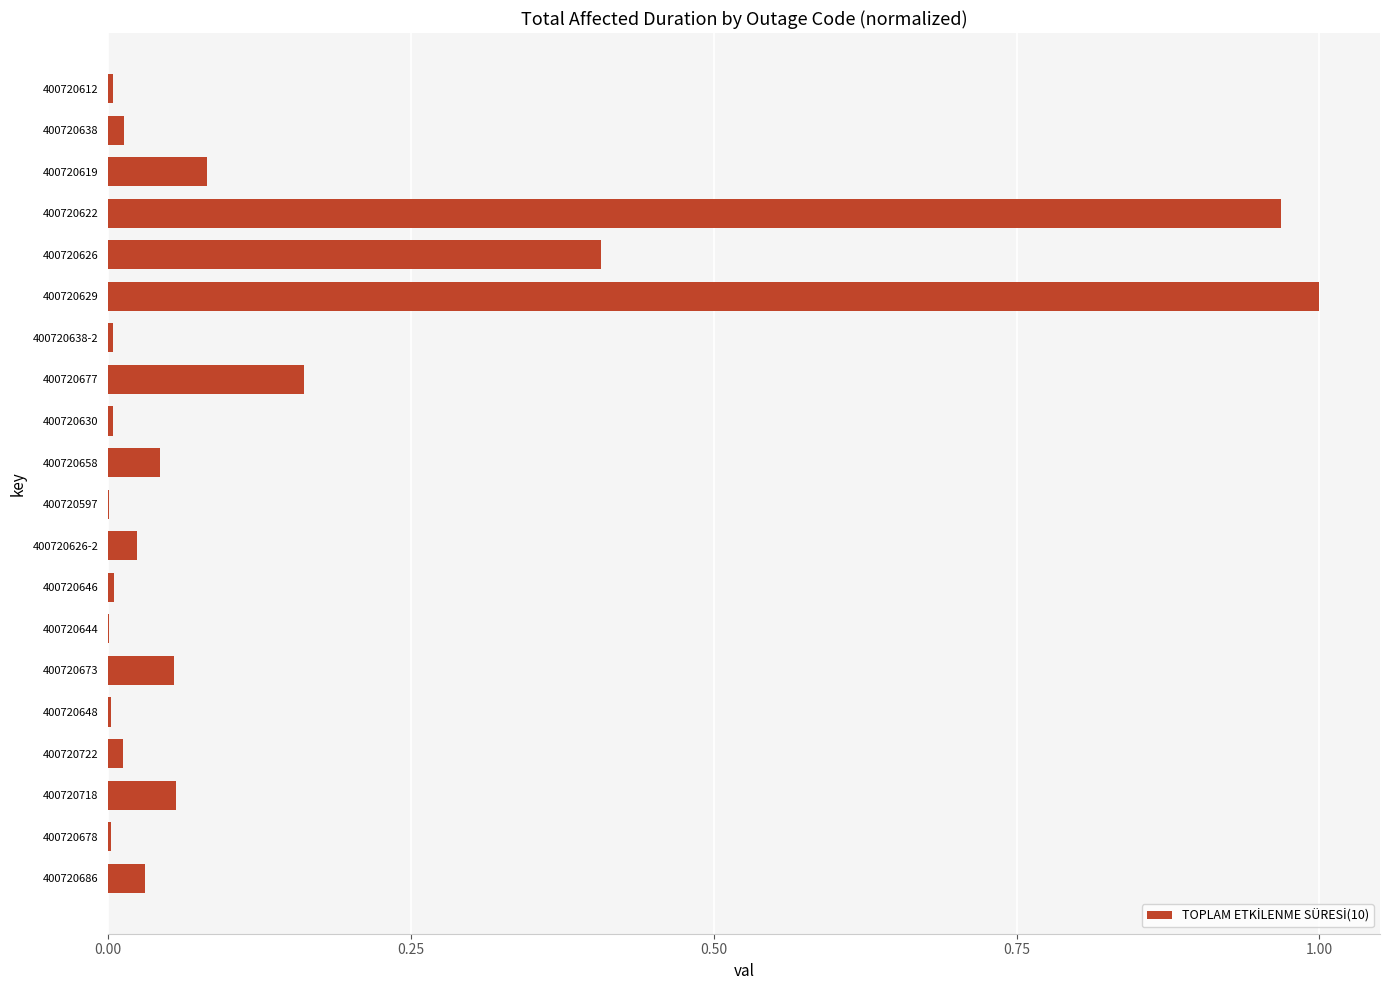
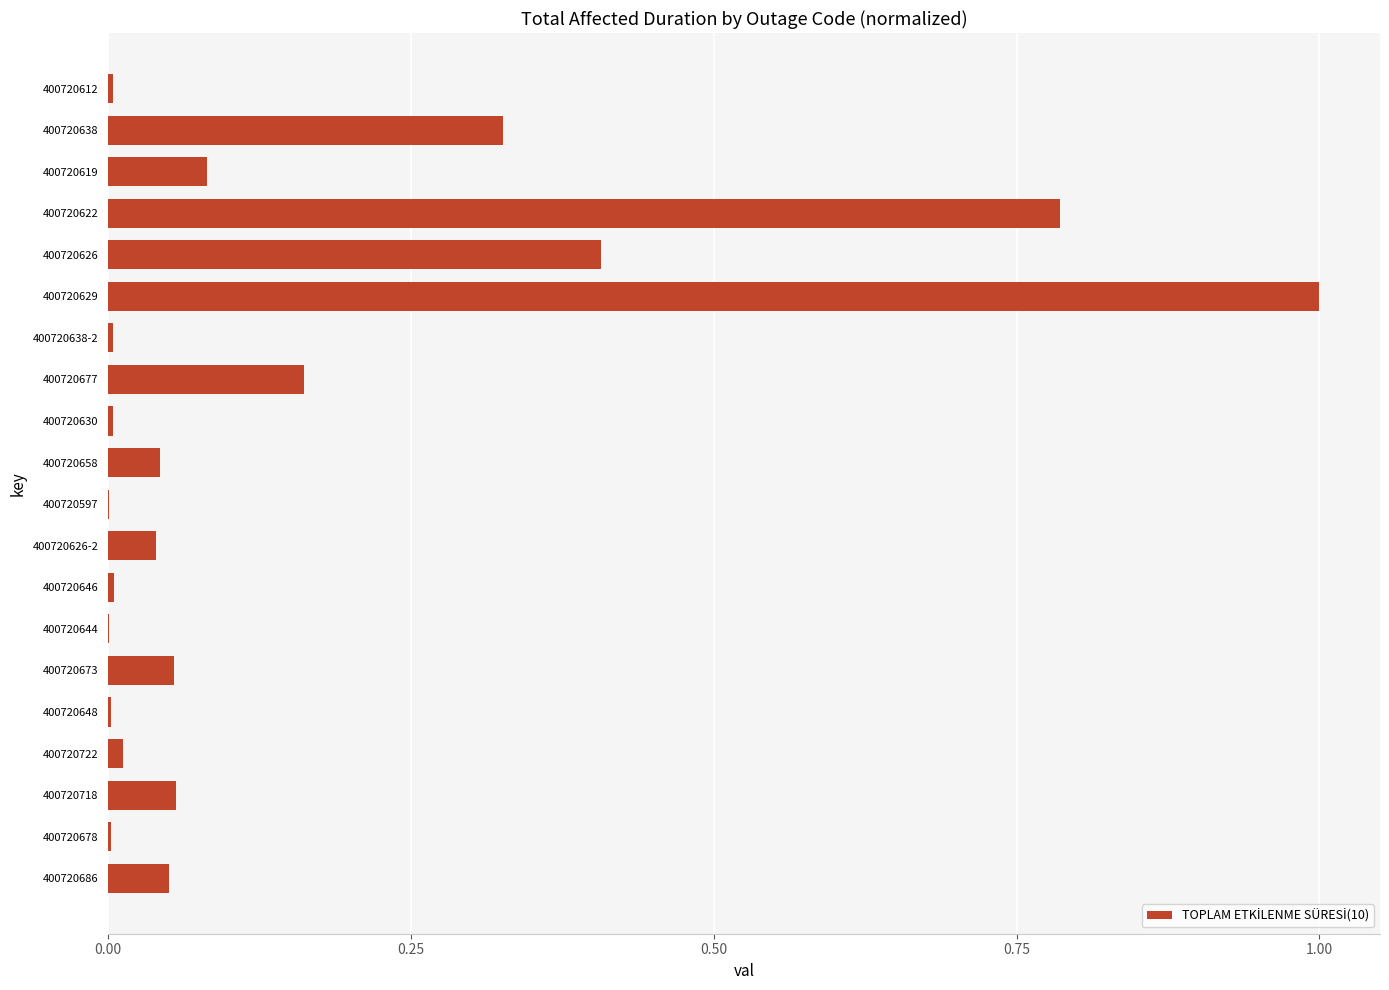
  {
    "400720612": 0.004,
-   "400720638": 0.013,
+   "400720638": 0.326,
    "400720619": 0.082,
-   "400720622": 0.968,
+   "400720622": 0.786,
    "400720626": 0.407,
    "400720629": 1.000,
    "400720638-2": 0.004,
    "400720677": 0.162,
    "400720630": 0.004,
    "400720658": 0.042,
-   "400720626-2": 0.024,
+   "400720626-2": 0.039,
    "400720646": 0.004,
    "400720673": 0.054,
    "400720648": 0.002,
    "400720722": 0.012,
    "400720718": 0.056,
-   "400720686": 0.030
+   "400720686": 0.050
  }
